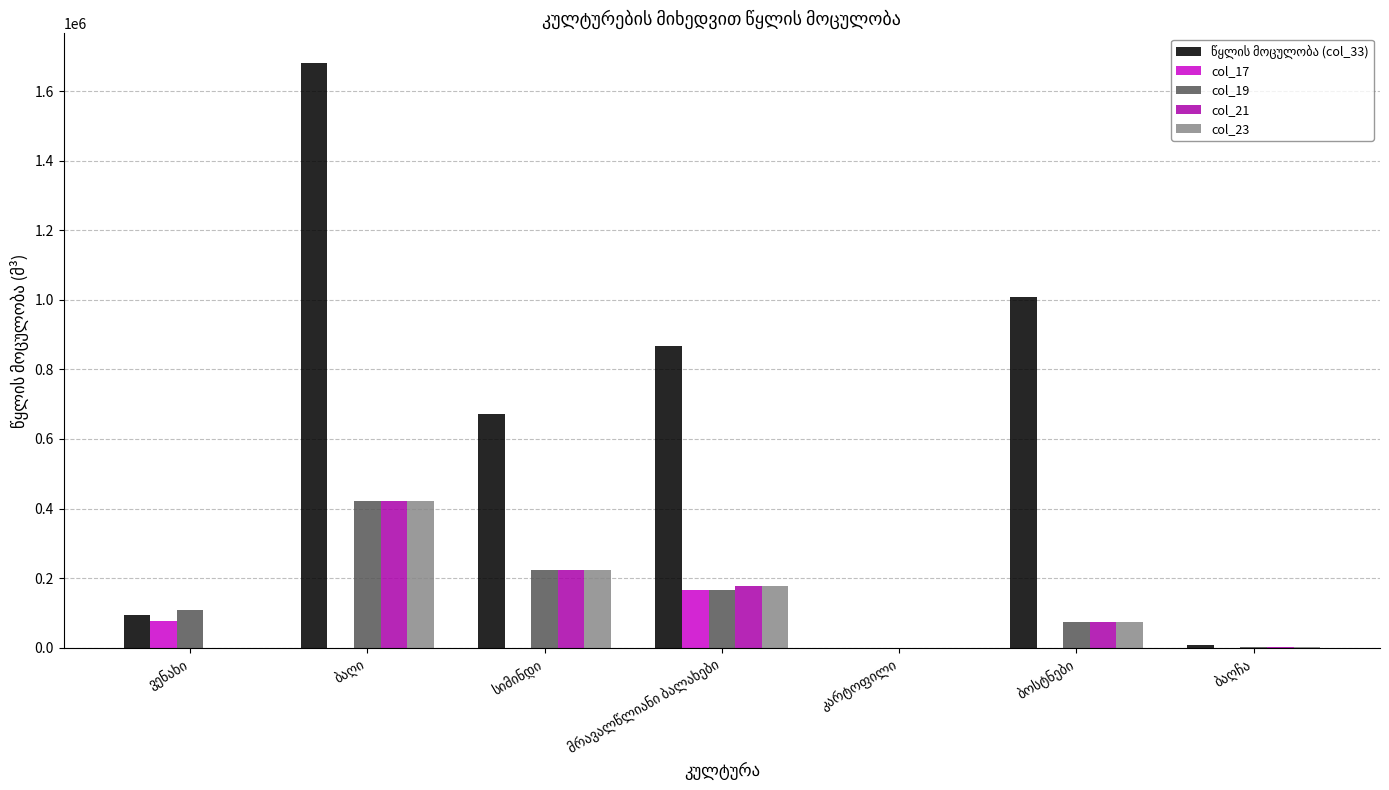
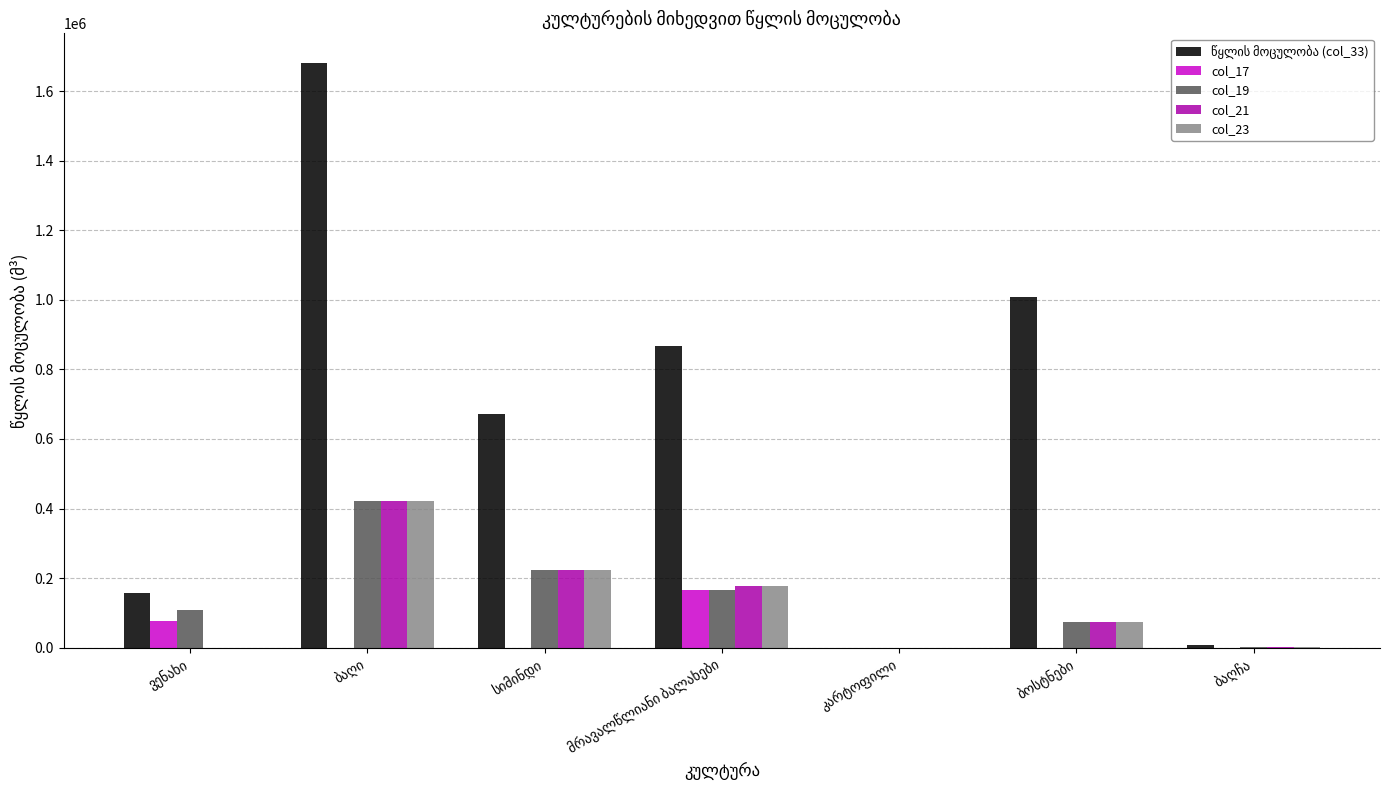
  {
    "წყლის მოცულობა (col_33)": {
-     "ვენახი": 90000,
+     "ვენახი": 160000,
      "ბაღი": 1680000,
      "სიმინდი": 670000,
      "მრავალწლიანი ბალახები": 870000,
      "ბოსტნები": 1010000
    },
    "col_19": {
      "ვენახი": 110000,
      "ბაღი": 420000,
      "სიმინდი": 220000,
      "მრავალწლიანი ბალახები": 170000,
      "ბოსტნები": 70000
    },
    "col_23": {
      "ვენახი": 0,
      "ბაღი": 420000,
      "სიმინდი": 220000,
      "მრავალწლიანი ბალახები": 180000,
      "კარტოფილი": 0,
      "ბოსტნები": 70000
    }
  }
